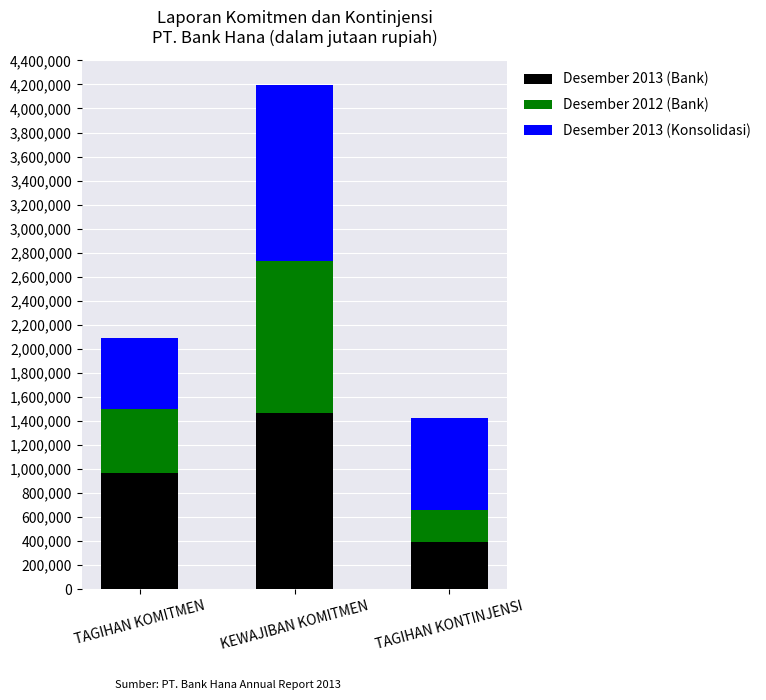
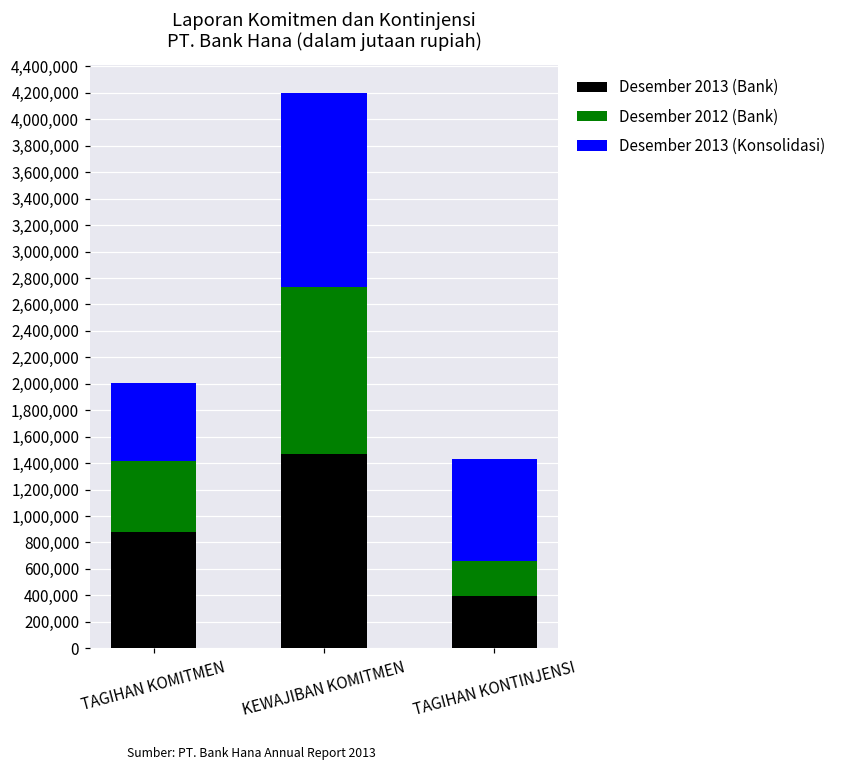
  {
    "Desember 2013 (Bank)": {
-     "TAGIHAN KOMITMEN": "970,000",
+     "TAGIHAN KOMITMEN": "880,000",
      "KEWAJIBAN KOMITMEN": "1,470,000",
      "TAGIHAN KONTINJENSI": "400,000"
    },
    "Desember 2012 (Bank)": {
      "TAGIHAN KOMITMEN": "540,000",
      "KEWAJIBAN KOMITMEN": "1,270,000",
      "TAGIHAN KONTINJENSI": "260,000"
    },
    "Desember 2013 (Konsolidasi)": {
      "TAGIHAN KOMITMEN": "590,000",
      "KEWAJIBAN KOMITMEN": "1,470,000",
      "TAGIHAN KONTINJENSI": "770,000"
    }
  }
